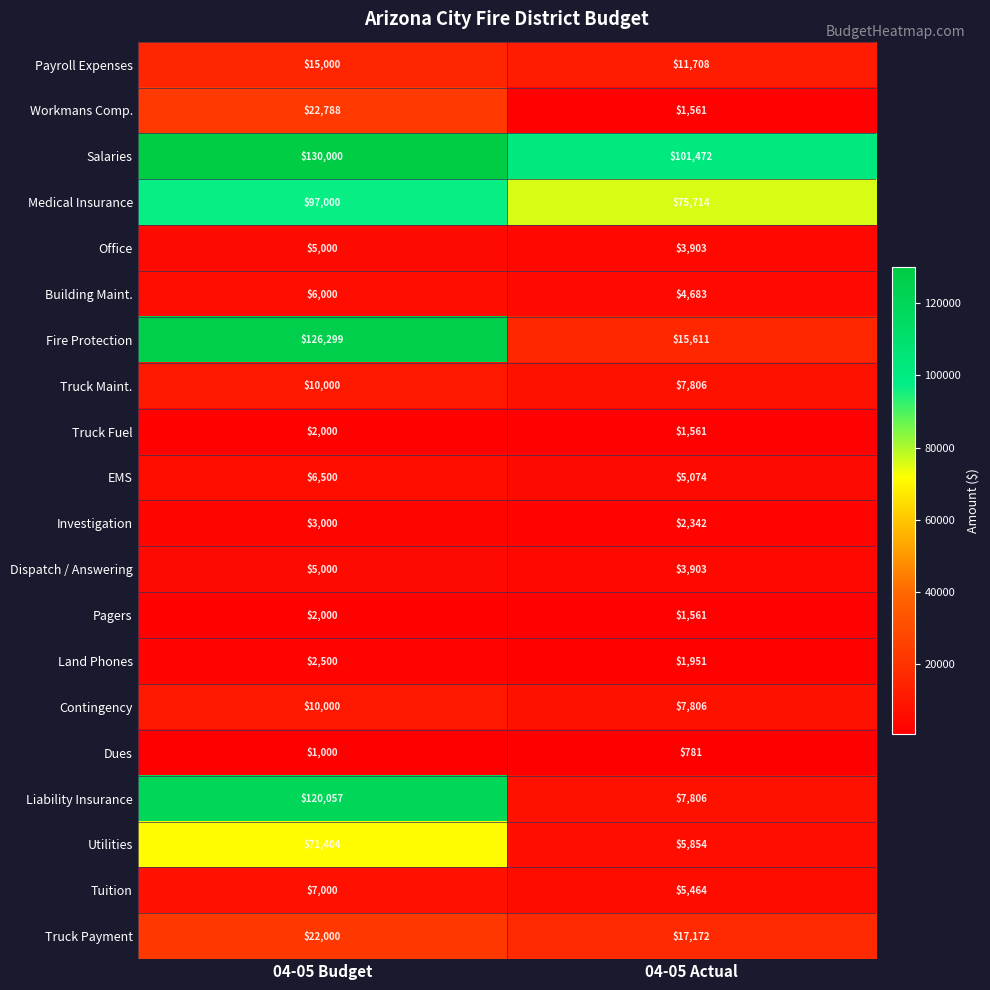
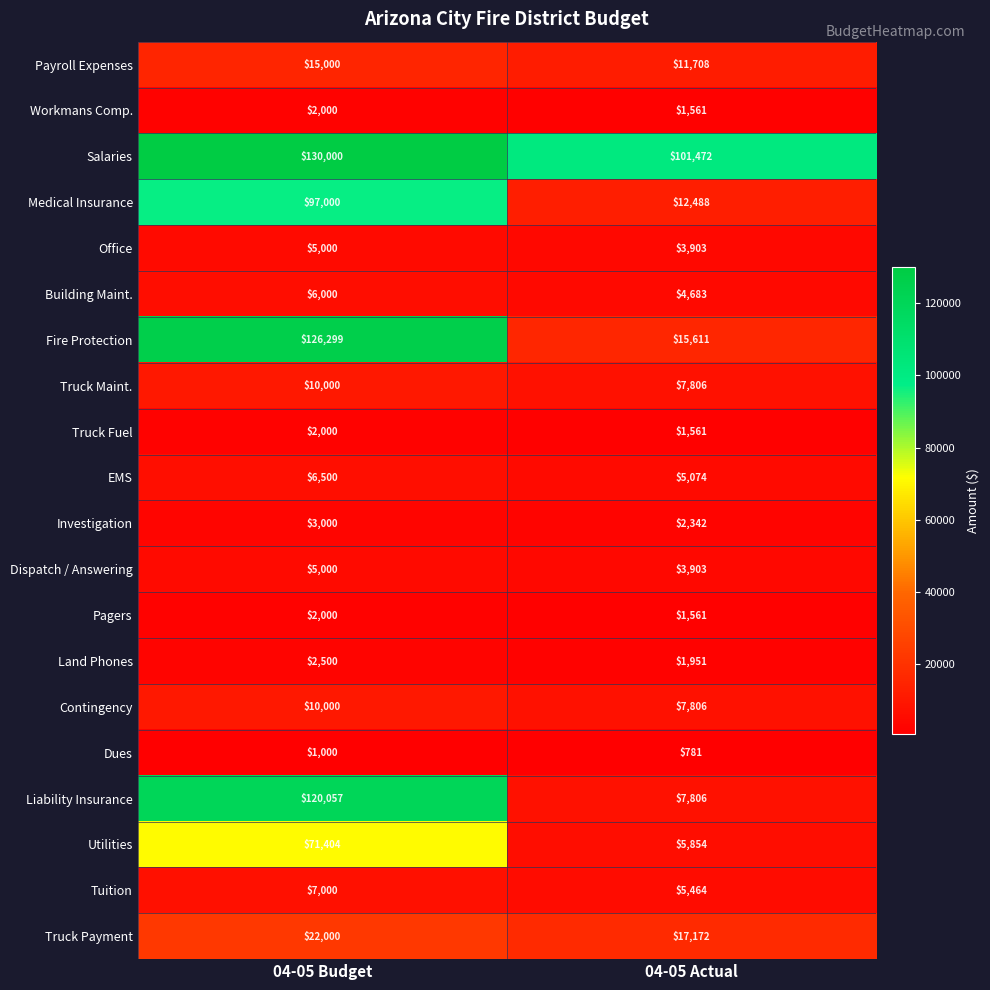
  {
    "Payroll Expenses": {
      "04-05 Budget": "$15,000",
      "04-05 Actual": "$11,708"
    },
    "Workmans Comp.": {
-     "04-05 Budget": "$22,788",
+     "04-05 Budget": "$2,000",
      "04-05 Actual": "$1,561"
    },
    "Salaries": {
      "04-05 Budget": "$130,000",
      "04-05 Actual": "$101,472"
    },
    "Medical Insurance": {
      "04-05 Budget": "$97,000",
-     "04-05 Actual": "$75,714"
+     "04-05 Actual": "$12,488"
    },
    "Office": {
      "04-05 Budget": "$5,000",
      "04-05 Actual": "$3,903"
    },
    "Building Maint.": {
      "04-05 Budget": "$6,000",
      "04-05 Actual": "$4,683"
    },
    "Fire Protection": {
      "04-05 Budget": "$126,299",
      "04-05 Actual": "$15,611"
    },
    "Truck Maint.": {
      "04-05 Budget": "$10,000",
      "04-05 Actual": "$7,806"
    },
    "Truck Fuel": {
      "04-05 Budget": "$2,000",
      "04-05 Actual": "$1,561"
    },
    "EMS": {
      "04-05 Budget": "$6,500",
      "04-05 Actual": "$5,074"
    },
    "Investigation": {
      "04-05 Budget": "$3,000",
      "04-05 Actual": "$2,342"
    },
    "Dispatch / Answering": {
      "04-05 Budget": "$5,000",
      "04-05 Actual": "$3,903"
    },
    "Pagers": {
      "04-05 Budget": "$2,000",
      "04-05 Actual": "$1,561"
    },
    "Land Phones": {
      "04-05 Budget": "$2,500",
      "04-05 Actual": "$1,951"
    },
    "Contingency": {
      "04-05 Budget": "$10,000",
      "04-05 Actual": "$7,806"
    },
    "Dues": {
      "04-05 Budget": "$1,000",
      "04-05 Actual": "$781"
    },
    "Liability Insurance": {
      "04-05 Budget": "$120,057",
      "04-05 Actual": "$7,806"
    },
    "Utilities": {
      "04-05 Budget": "$71,404",
      "04-05 Actual": "$5,854"
    },
    "Tuition": {
      "04-05 Budget": "$7,000",
      "04-05 Actual": "$5,464"
    },
    "Truck Payment": {
      "04-05 Budget": "$22,000",
      "04-05 Actual": "$17,172"
    }
  }
